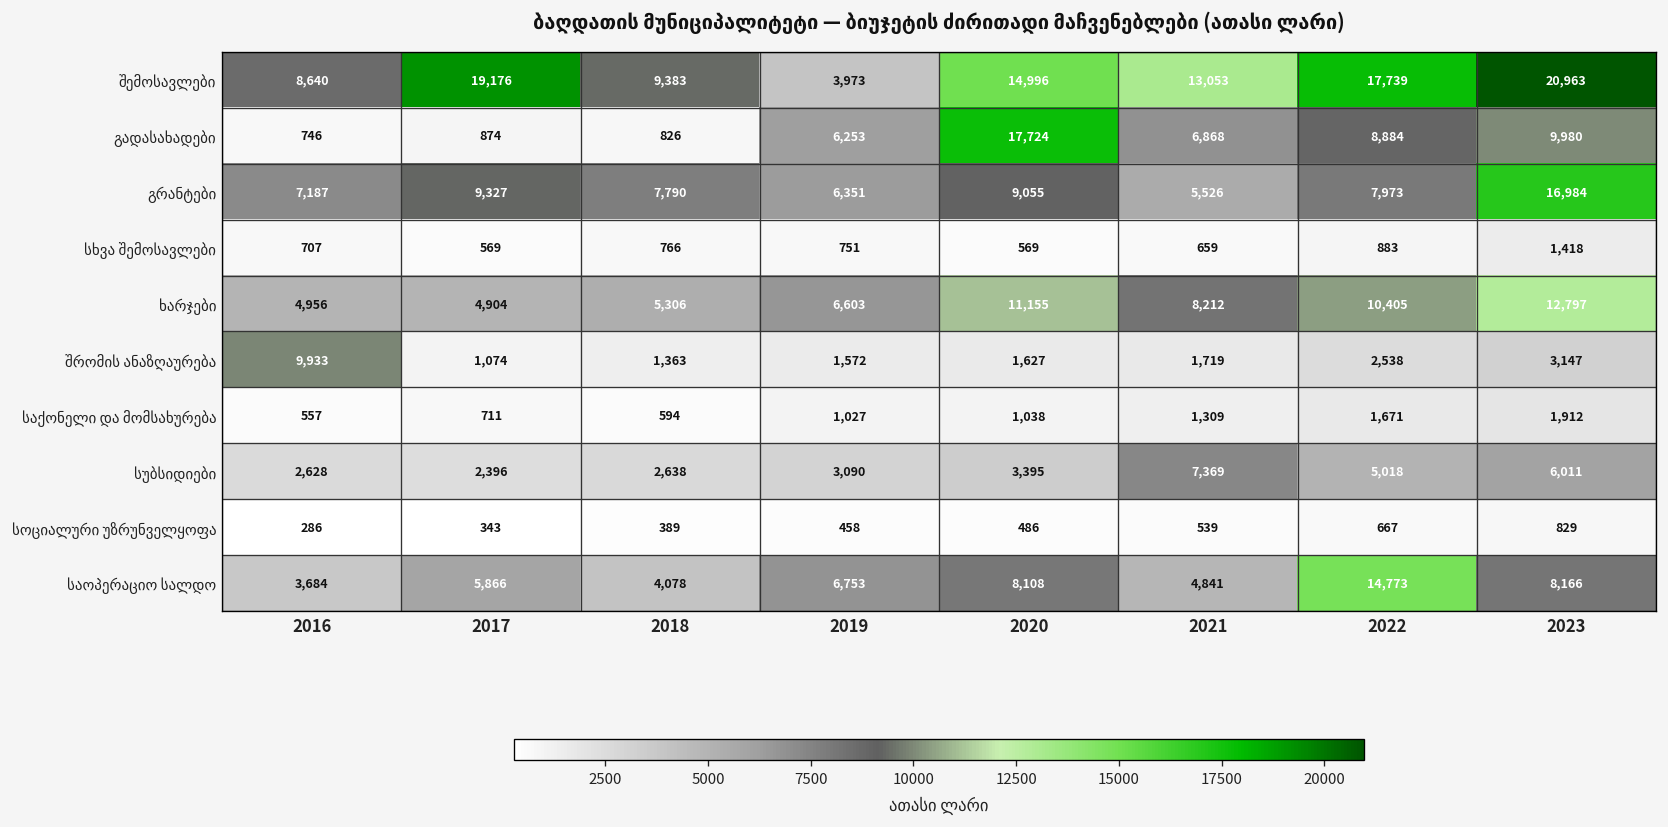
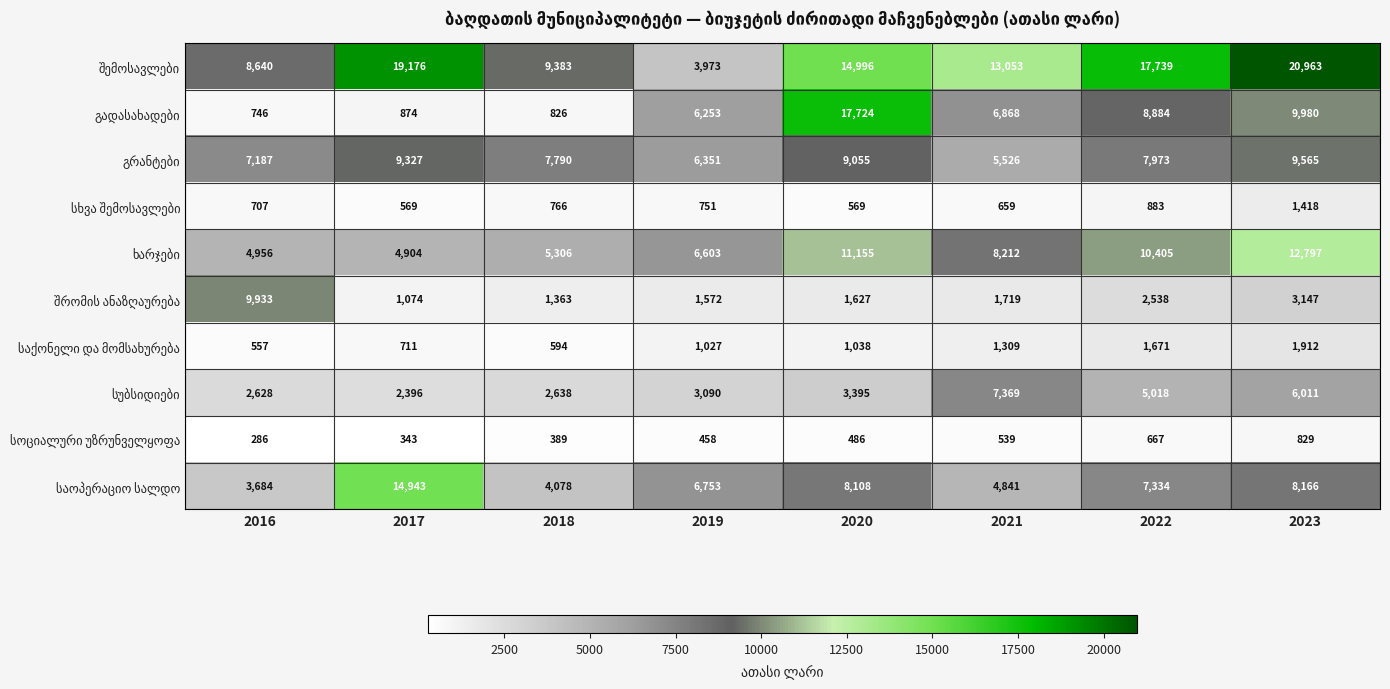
  {
    "შემოსავლები": {
      "2016": "8,640",
      "2017": "19,176",
      "2018": "9,383",
      "2019": "3,973",
      "2020": "14,996",
      "2021": "13,053",
      "2022": "17,739",
      "2023": "20,963"
    },
    "გადასახადები": {
      "2016": "746",
      "2017": "874",
      "2018": "826",
      "2019": "6,253",
      "2020": "17,724",
      "2021": "6,868",
      "2022": "8,884",
      "2023": "9,980"
    },
    "გრანტები": {
      "2016": "7,187",
      "2017": "9,327",
      "2018": "7,790",
      "2019": "6,351",
      "2020": "9,055",
      "2021": "5,526",
      "2022": "7,973",
-     "2023": "16,984"
+     "2023": "9,565"
    },
    "სხვა შემოსავლები": {
      "2016": "707",
      "2017": "569",
      "2018": "766",
      "2019": "751",
      "2020": "569",
      "2021": "659",
      "2022": "883",
      "2023": "1,418"
    },
    "ხარჯები": {
      "2016": "4,956",
      "2017": "4,904",
      "2018": "5,306",
      "2019": "6,603",
      "2020": "11,155",
      "2021": "8,212",
      "2022": "10,405",
      "2023": "12,797"
    },
    "შრომის ანაზღაურება": {
      "2016": "9,933",
      "2017": "1,074",
      "2018": "1,363",
      "2019": "1,572",
      "2020": "1,627",
      "2021": "1,719",
      "2022": "2,538",
      "2023": "3,147"
    },
    "საქონელი და მომსახურება": {
      "2016": "557",
      "2017": "711",
      "2018": "594",
      "2019": "1,027",
      "2020": "1,038",
      "2021": "1,309",
      "2022": "1,671",
      "2023": "1,912"
    },
    "სუბსიდიები": {
      "2016": "2,628",
      "2017": "2,396",
      "2018": "2,638",
      "2019": "3,090",
      "2020": "3,395",
      "2021": "7,369",
      "2022": "5,018",
      "2023": "6,011"
    },
    "სოციალური უზრუნველყოფა": {
      "2016": "286",
      "2017": "343",
      "2018": "389",
      "2019": "458",
      "2020": "486",
      "2021": "539",
      "2022": "667",
      "2023": "829"
    },
    "საოპერაციო სალდო": {
      "2016": "3,684",
-     "2017": "5,866",
+     "2017": "14,943",
      "2018": "4,078",
      "2019": "6,753",
      "2020": "8,108",
      "2021": "4,841",
-     "2022": "14,773",
+     "2022": "7,334",
      "2023": "8,166"
    }
  }
